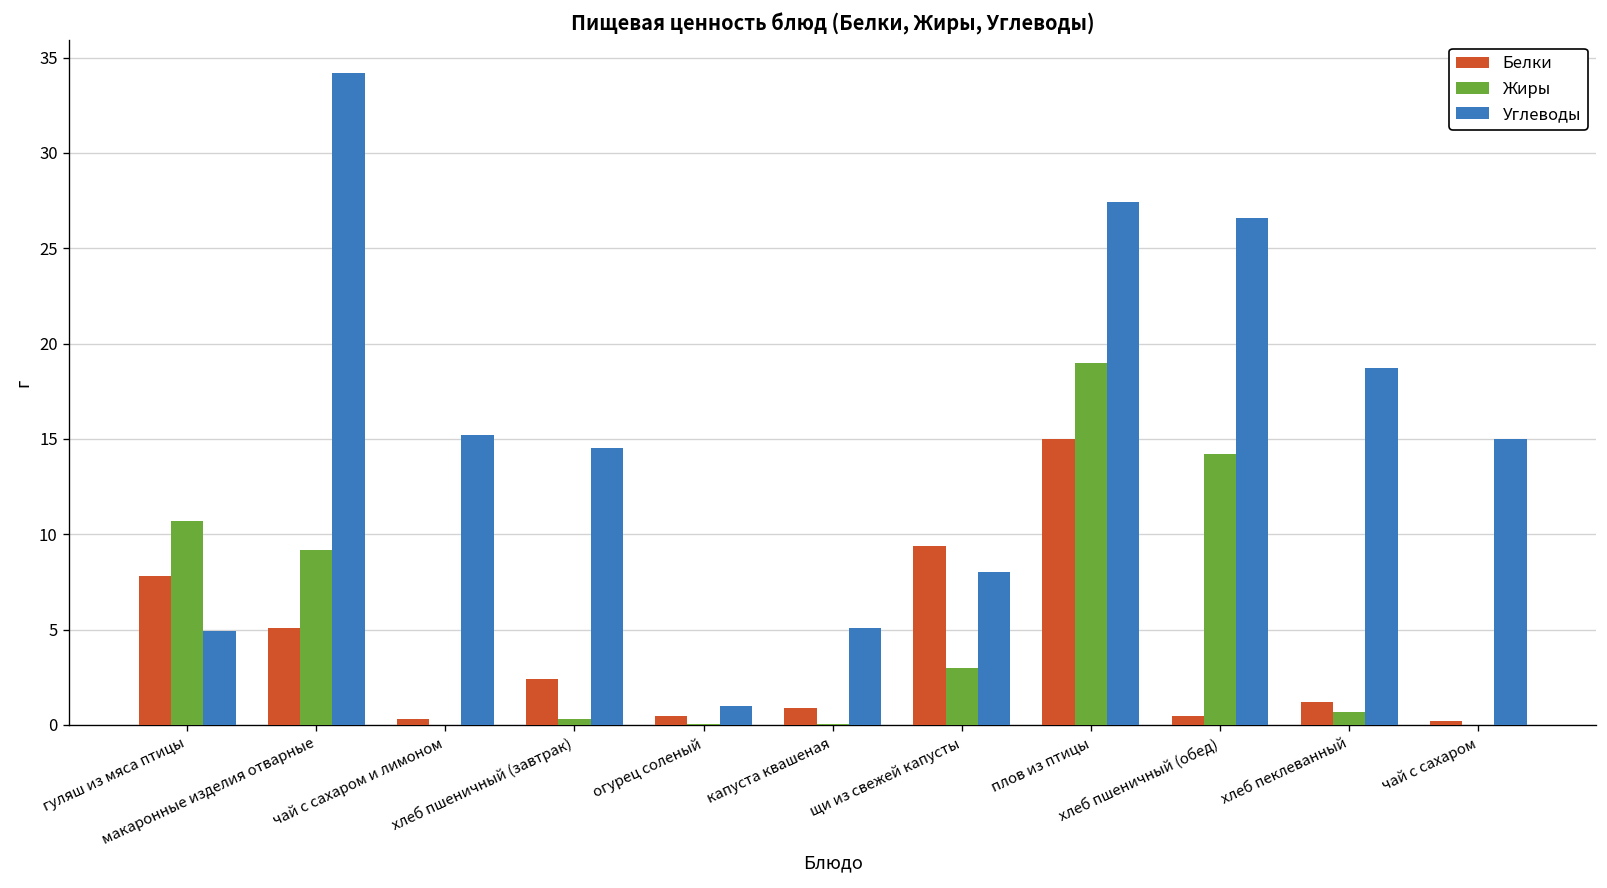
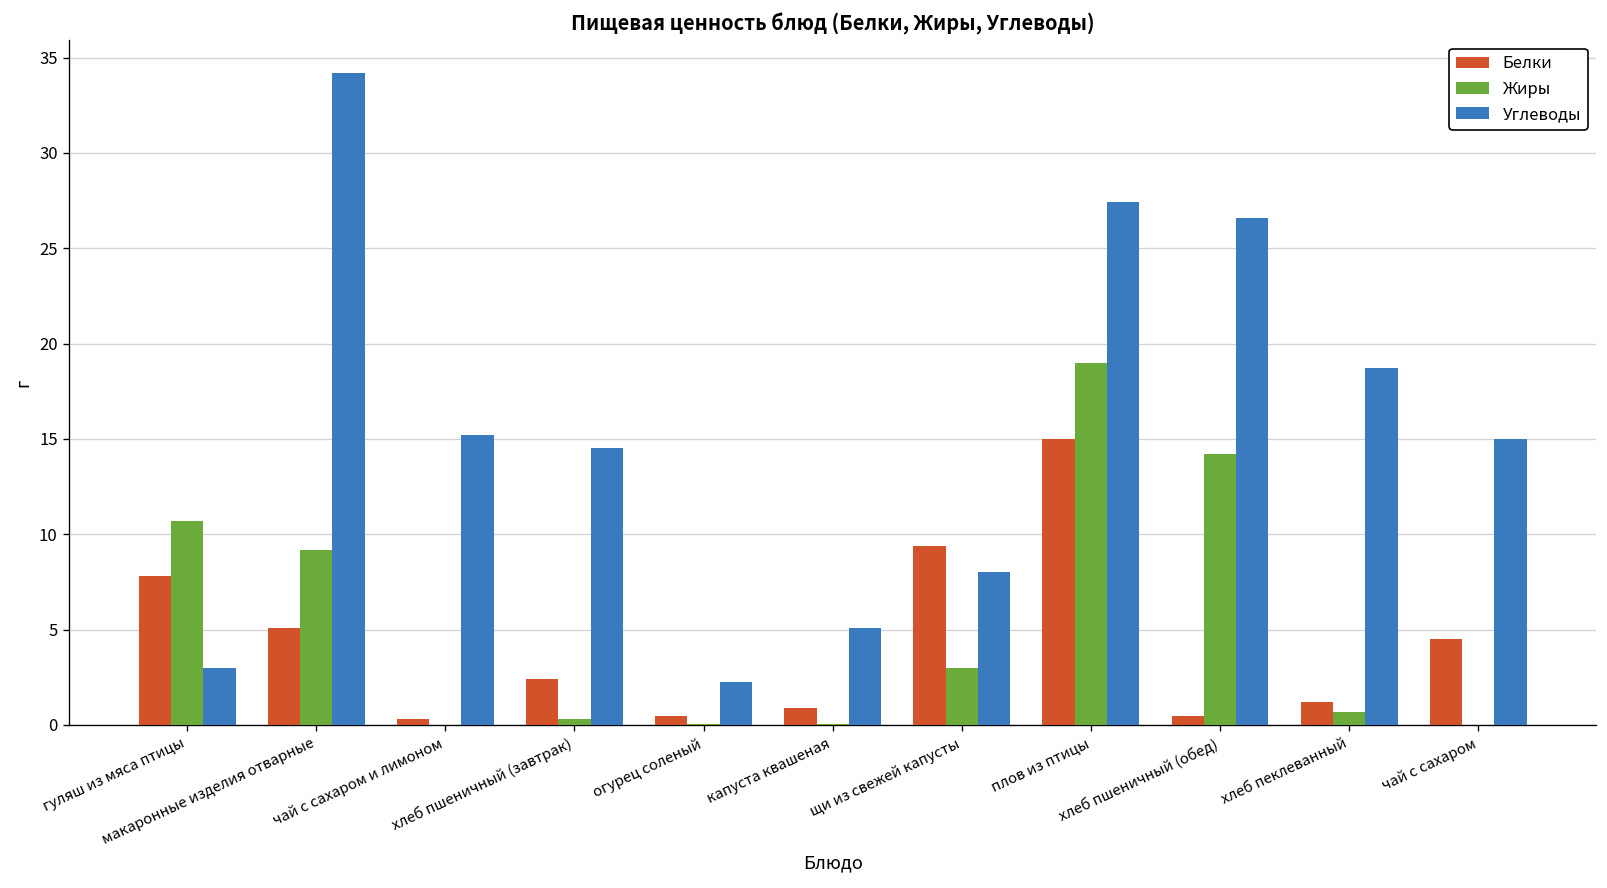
  {
    "Белки": {
      "гуляш из мяса птицы": 7.8,
      "макаронные изделия отварные": 5.1,
      "чай с сахаром и лимоном": 0.3,
      "хлеб пшеничный (завтрак)": 2.4,
      "огурец соленый": 0.5,
      "капуста квашеная": 0.9,
      "щи из свежей капусты": 9.4,
      "плов из птицы": 15.0,
      "хлеб пшеничный (обед)": 0.5,
      "хлеб пеклеванный": 1.2,
-     "чай с сахаром": 0.2
+     "чай с сахаром": 4.5
    },
    "Жиры": {
      "гуляш из мяса птицы": 10.7,
      "макаронные изделия отварные": 9.2,
      "чай с сахаром и лимоном": 0.0,
      "хлеб пшеничный (завтрак)": 0.3,
      "щи из свежей капусты": 3.0,
      "плов из птицы": 19.0,
      "хлеб пшеничный (обед)": 14.2,
      "хлеб пеклеванный": 0.7,
      "чай с сахаром": 0.0
    },
    "Углеводы": {
-     "гуляш из мяса птицы": 4.9,
+     "гуляш из мяса птицы": 3.0,
      "макаронные изделия отварные": 34.2,
      "чай с сахаром и лимоном": 15.2,
      "хлеб пшеничный (завтрак)": 14.5,
-     "огурец соленый": 1.0,
+     "огурец соленый": 2.3,
      "капуста квашеная": 5.1,
      "щи из свежей капусты": 8.0,
      "плов из птицы": 27.4,
      "хлеб пшеничный (обед)": 26.6,
      "хлеб пеклеванный": 18.7,
      "чай с сахаром": 15.0
    }
  }
